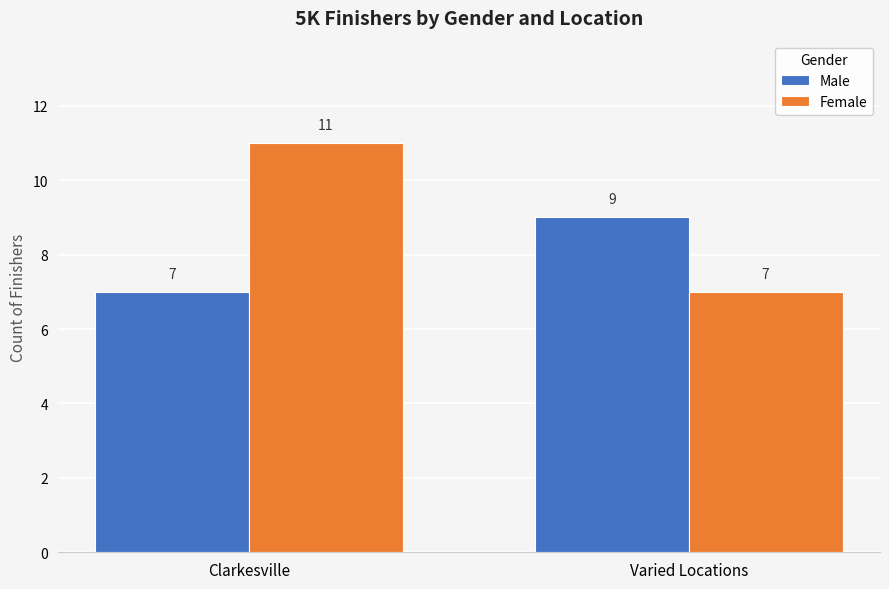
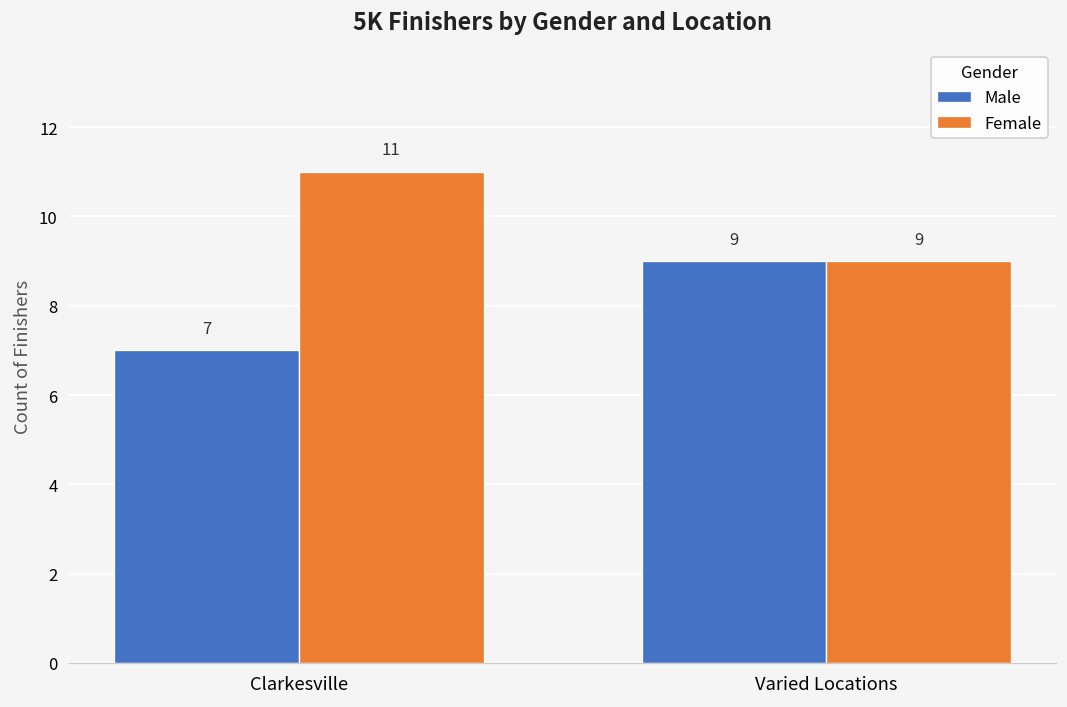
  {
    "Male": {
      "Clarkesville": 7,
      "Varied Locations": 9
    },
    "Female": {
      "Clarkesville": 11,
-     "Varied Locations": 7
+     "Varied Locations": 9
    }
  }
